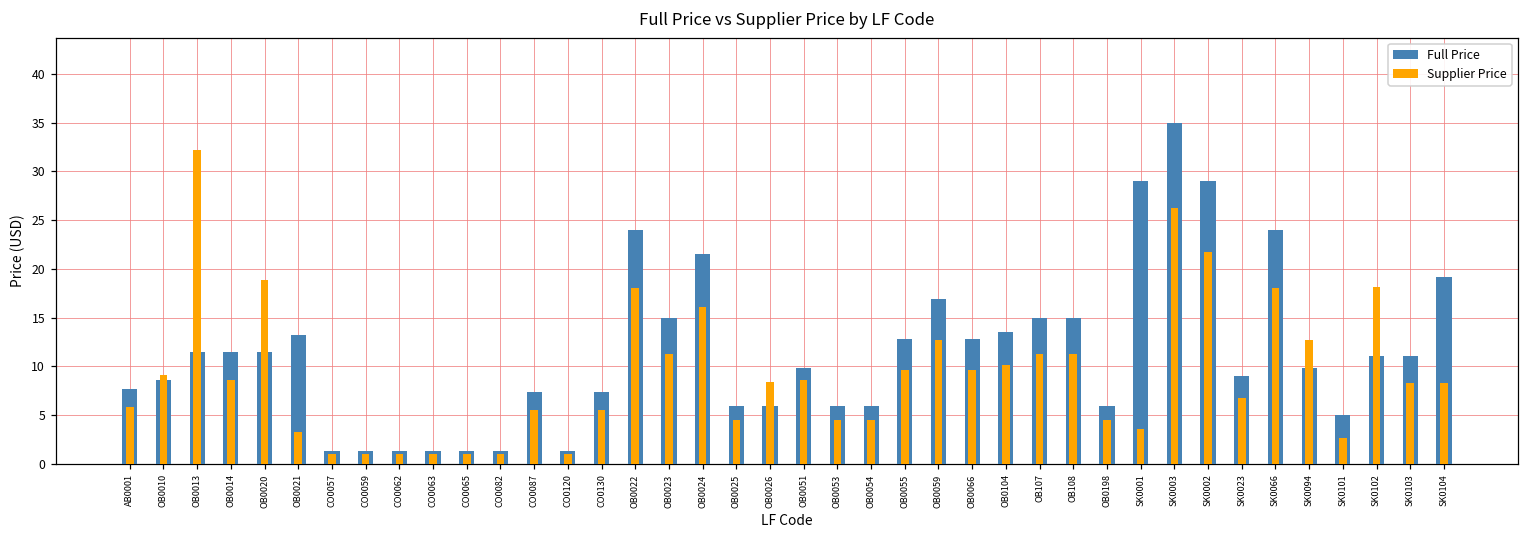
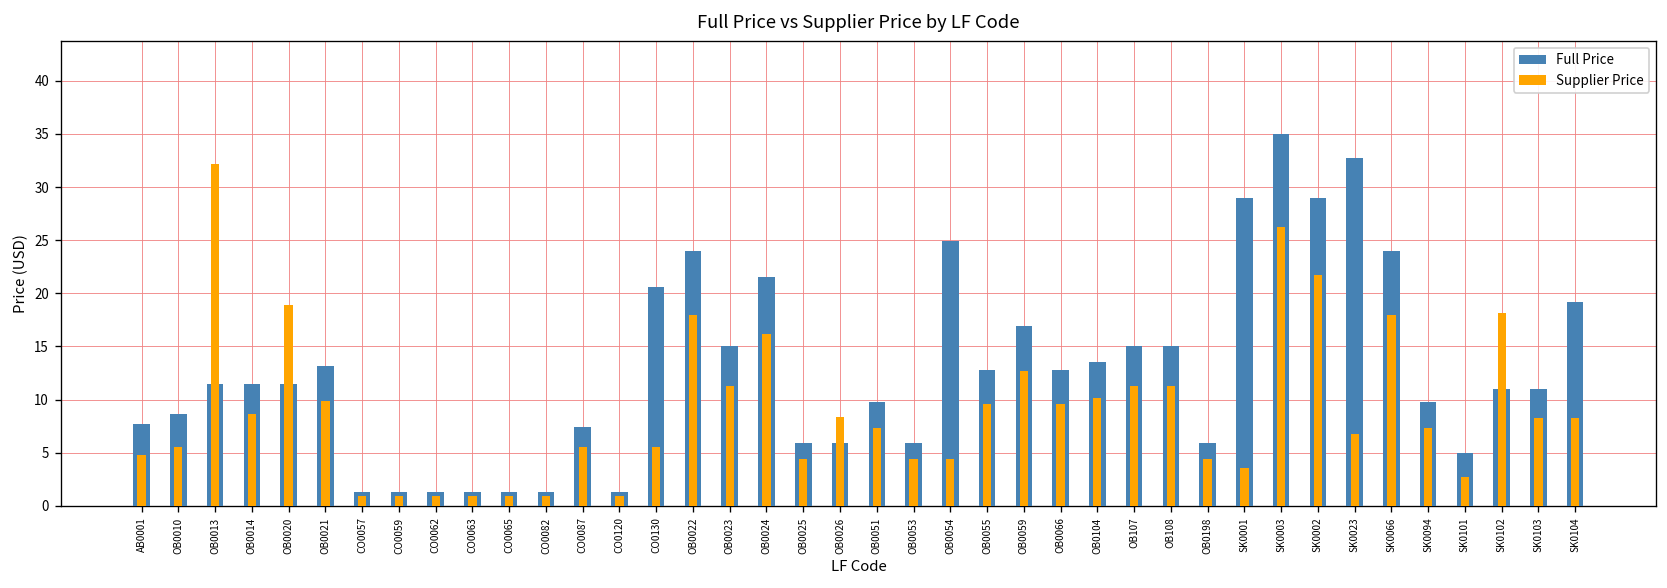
  {
    "Full Price": {
      "AB0001": 8,
      "OB0014": 12,
      "OB0021": 13,
      "CO0057": 1,
      "CO0059": 1,
      "CO0062": 1,
      "CO0063": 1,
      "CO0065": 1,
      "CO0082": 1,
      "CO0087": 7,
      "CO0120": 1,
-     "CO0130": 7,
+     "CO0130": 21,
      "OB0022": 24,
      "OB0023": 15,
      "OB0024": 22,
      "OB0025": 6,
      "OB0051": 10,
      "OB0053": 6,
-     "OB0054": 6,
+     "OB0054": 25,
      "OB0055": 13,
      "OB0059": 17,
      "OB0066": 13,
      "OB0104": 14,
      "OB107": 15,
      "OB108": 15,
      "OB0198": 6,
      "SK0001": 29,
      "SK0003": 35,
      "SK0002": 29,
-     "SK0023": 9,
+     "SK0023": 33,
      "SK0066": 24,
      "SK0101": 5,
      "SK0103": 11,
      "SK0104": 19
    },
    "Supplier Price": {
-     "AB0001": 6,
-     "OB0010": 9,
+     "AB0001": 5,
+     "OB0010": 6,
      "OB0013": 32,
      "OB0020": 19,
-     "OB0021": 3,
+     "OB0021": 10,
      "OB0026": 8,
-     "OB0051": 9,
-     "SK0094": 13,
+     "OB0051": 7,
+     "SK0094": 7,
      "SK0102": 18
    }
  }
